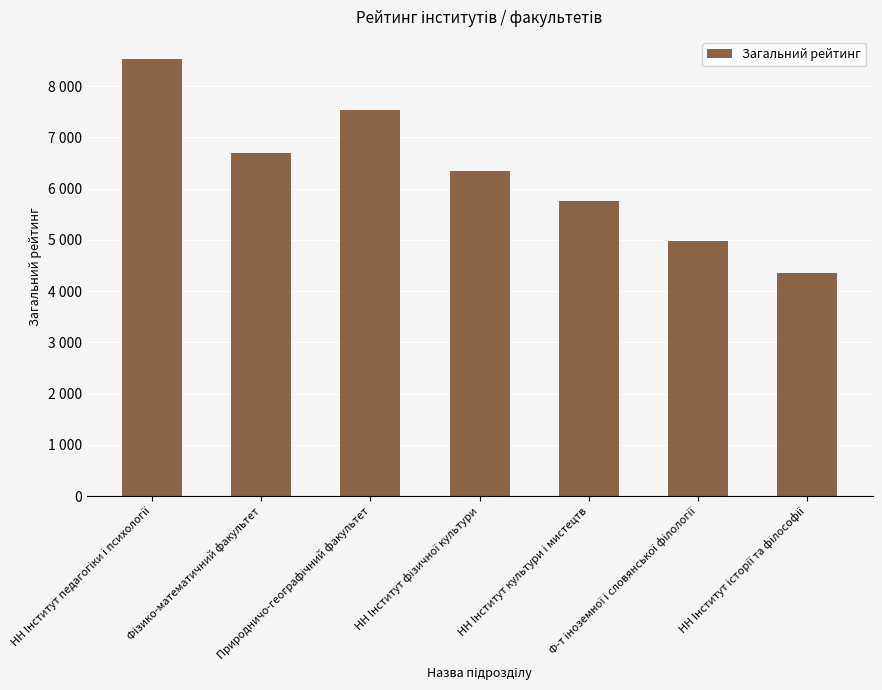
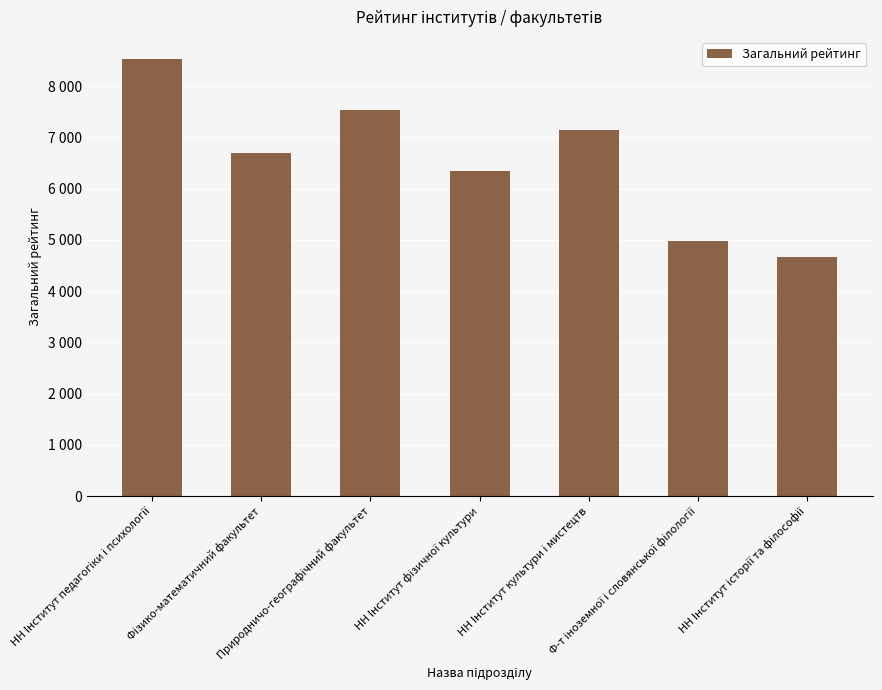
  {
    "НН Інститут педагогіки і психології": 8500,
    "Фізико-математичний факультет": 6700,
    "Природничо-географічний факультет": 7500,
    "НН Інститут фізичної культури": 6400,
-   "НН Інститут культури і мистецтв": 5800,
+   "НН Інститут культури і мистецтв": 7200,
    "Ф-т іноземної і словянської філології": 5000,
-   "НН Інститут історії та філософії": 4400
+   "НН Інститут історії та філософії": 4700
  }
